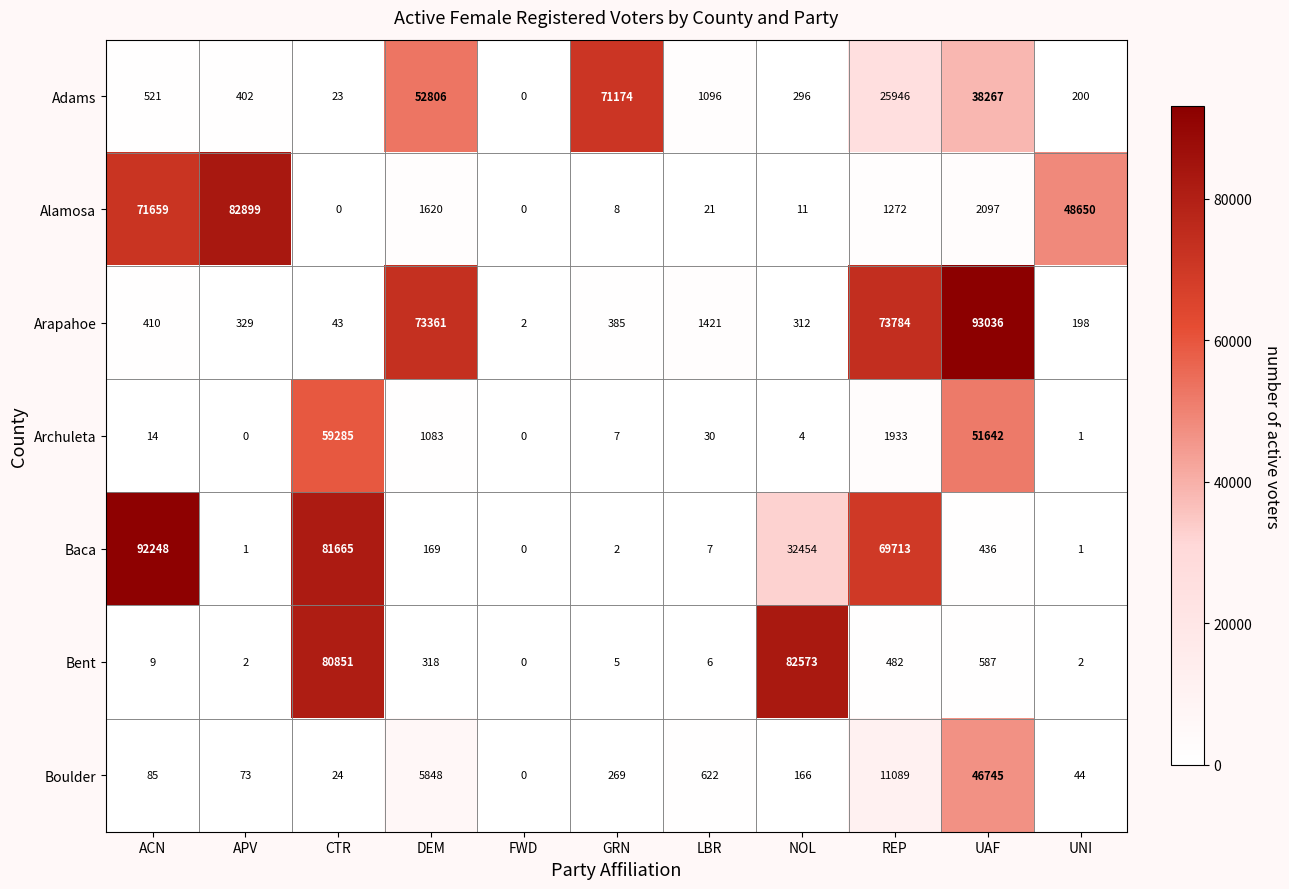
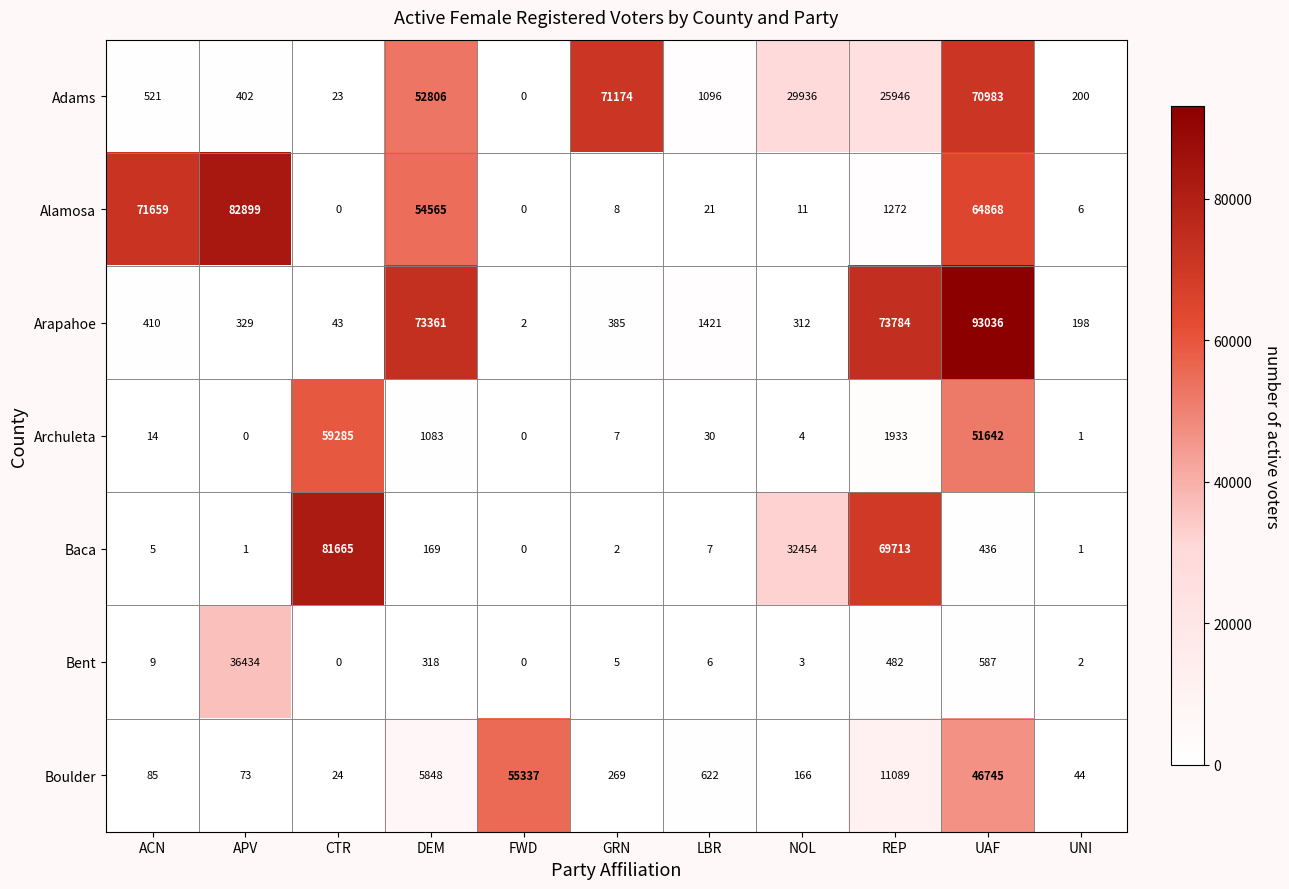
  {
    "Adams": {
      "ACN": 521,
      "APV": 402,
      "CTR": 23,
      "DEM": 52806,
      "FWD": 0,
      "GRN": 71174,
      "LBR": 1096,
-     "NOL": 296,
+     "NOL": 29936,
      "REP": 25946,
-     "UAF": 38267,
+     "UAF": 70983,
      "UNI": 200
    },
    "Alamosa": {
      "ACN": 71659,
      "APV": 82899,
      "CTR": 0,
-     "DEM": 1620,
+     "DEM": 54565,
      "FWD": 0,
      "GRN": 8,
      "LBR": 21,
      "NOL": 11,
      "REP": 1272,
-     "UAF": 2097,
-     "UNI": 48650
+     "UAF": 64868,
+     "UNI": 6
    },
    "Arapahoe": {
      "ACN": 410,
      "APV": 329,
      "CTR": 43,
      "DEM": 73361,
      "FWD": 2,
      "GRN": 385,
      "LBR": 1421,
      "NOL": 312,
      "REP": 73784,
      "UAF": 93036,
      "UNI": 198
    },
    "Archuleta": {
      "ACN": 14,
      "APV": 0,
      "CTR": 59285,
      "DEM": 1083,
      "FWD": 0,
      "GRN": 7,
      "LBR": 30,
      "NOL": 4,
      "REP": 1933,
      "UAF": 51642,
      "UNI": 1
    },
    "Baca": {
-     "ACN": 92248,
+     "ACN": 5,
      "APV": 1,
      "CTR": 81665,
      "DEM": 169,
      "FWD": 0,
      "GRN": 2,
      "LBR": 7,
      "NOL": 32454,
      "REP": 69713,
      "UAF": 436,
      "UNI": 1
    },
    "Bent": {
      "ACN": 9,
-     "APV": 2,
-     "CTR": 80851,
+     "APV": 36434,
+     "CTR": 0,
      "DEM": 318,
      "FWD": 0,
      "GRN": 5,
      "LBR": 6,
-     "NOL": 82573,
+     "NOL": 3,
      "REP": 482,
      "UAF": 587,
      "UNI": 2
    },
    "Boulder": {
      "ACN": 85,
      "APV": 73,
      "CTR": 24,
      "DEM": 5848,
-     "FWD": 0,
+     "FWD": 55337,
      "GRN": 269,
      "LBR": 622,
      "NOL": 166,
      "REP": 11089,
      "UAF": 46745,
      "UNI": 44
    }
  }
